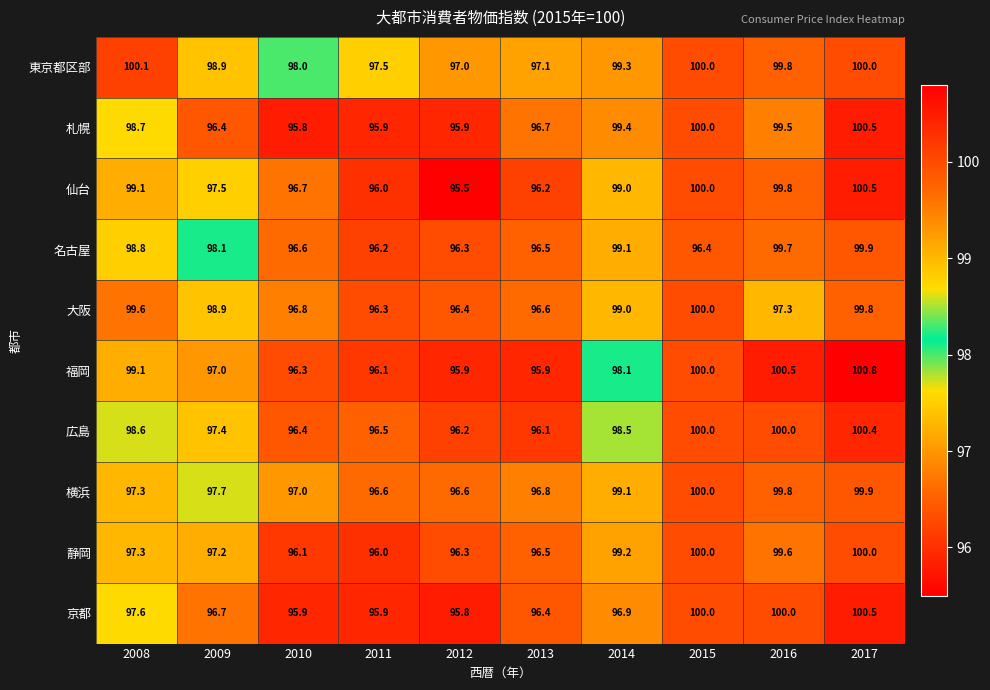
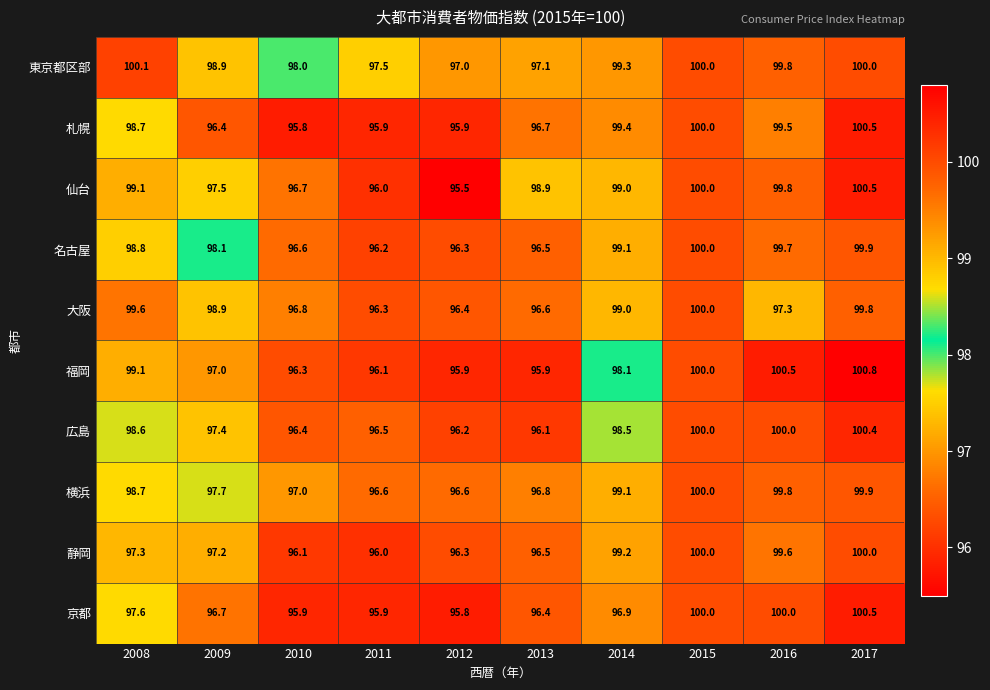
  {
    "東京都区部": {
      "2008": 100.1,
      "2009": 98.9,
      "2010": 98.0,
      "2011": 97.5,
      "2012": 97.0,
      "2013": 97.1,
      "2014": 99.3,
      "2015": 100.0,
      "2016": 99.8,
      "2017": 100.0
    },
    "札幌": {
      "2008": 98.7,
      "2009": 96.4,
      "2010": 95.8,
      "2011": 95.9,
      "2012": 95.9,
      "2013": 96.7,
      "2014": 99.4,
      "2015": 100.0,
      "2016": 99.5,
      "2017": 100.5
    },
    "仙台": {
      "2008": 99.1,
      "2009": 97.5,
      "2010": 96.7,
      "2011": 96.0,
      "2012": 95.5,
-     "2013": 96.2,
+     "2013": 98.9,
      "2014": 99.0,
      "2015": 100.0,
      "2016": 99.8,
      "2017": 100.5
    },
    "名古屋": {
      "2008": 98.8,
      "2009": 98.1,
      "2010": 96.6,
      "2011": 96.2,
      "2012": 96.3,
      "2013": 96.5,
      "2014": 99.1,
-     "2015": 96.4,
+     "2015": 100.0,
      "2016": 99.7,
      "2017": 99.9
    },
    "大阪": {
      "2008": 99.6,
      "2009": 98.9,
      "2010": 96.8,
      "2011": 96.3,
      "2012": 96.4,
      "2013": 96.6,
      "2014": 99.0,
      "2015": 100.0,
      "2016": 97.3,
      "2017": 99.8
    },
    "福岡": {
      "2008": 99.1,
      "2009": 97.0,
      "2010": 96.3,
      "2011": 96.1,
      "2012": 95.9,
      "2013": 95.9,
      "2014": 98.1,
      "2015": 100.0,
      "2016": 100.5,
      "2017": 100.8
    },
    "広島": {
      "2008": 98.6,
      "2009": 97.4,
      "2010": 96.4,
      "2011": 96.5,
      "2012": 96.2,
      "2013": 96.1,
      "2014": 98.5,
      "2015": 100.0,
      "2016": 100.0,
      "2017": 100.4
    },
    "横浜": {
-     "2008": 97.3,
+     "2008": 98.7,
      "2009": 97.7,
      "2010": 97.0,
      "2011": 96.6,
      "2012": 96.6,
      "2013": 96.8,
      "2014": 99.1,
      "2015": 100.0,
      "2016": 99.8,
      "2017": 99.9
    },
    "静岡": {
      "2008": 97.3,
      "2009": 97.2,
      "2010": 96.1,
      "2011": 96.0,
      "2012": 96.3,
      "2013": 96.5,
      "2014": 99.2,
      "2015": 100.0,
      "2016": 99.6,
      "2017": 100.0
    },
    "京都": {
      "2008": 97.6,
      "2009": 96.7,
      "2010": 95.9,
      "2011": 95.9,
      "2012": 95.8,
      "2013": 96.4,
      "2014": 96.9,
      "2015": 100.0,
      "2016": 100.0,
      "2017": 100.5
    }
  }
